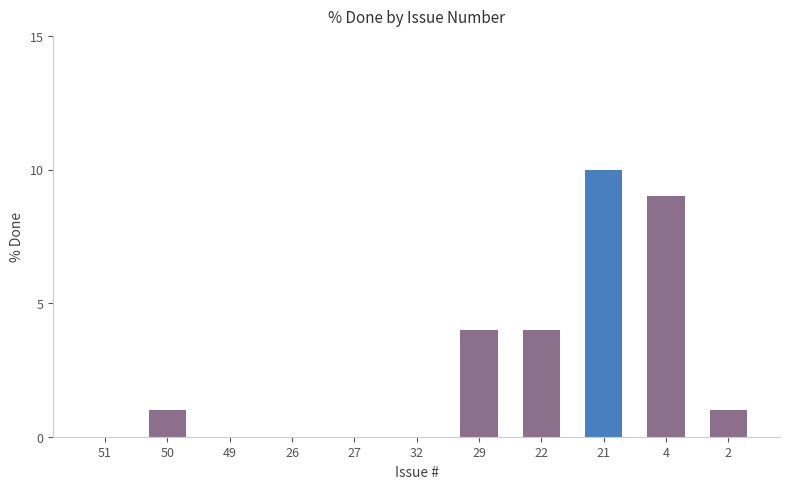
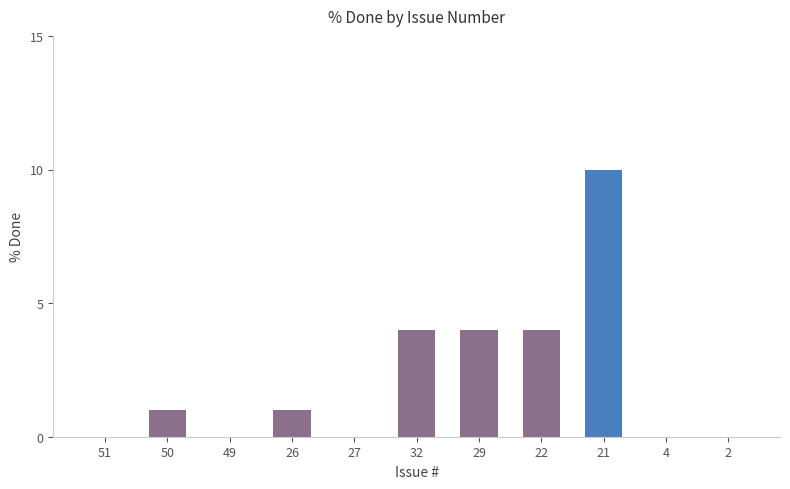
  {
    "51": 0,
    "50": 1,
    "49": 0,
-   "26": 0,
+   "26": 1,
    "27": 0,
-   "32": 0,
+   "32": 4,
    "29": 4,
    "22": 4,
    "21": 10,
-   "4": 9,
-   "2": 1
+   "4": 0,
+   "2": 0
  }
